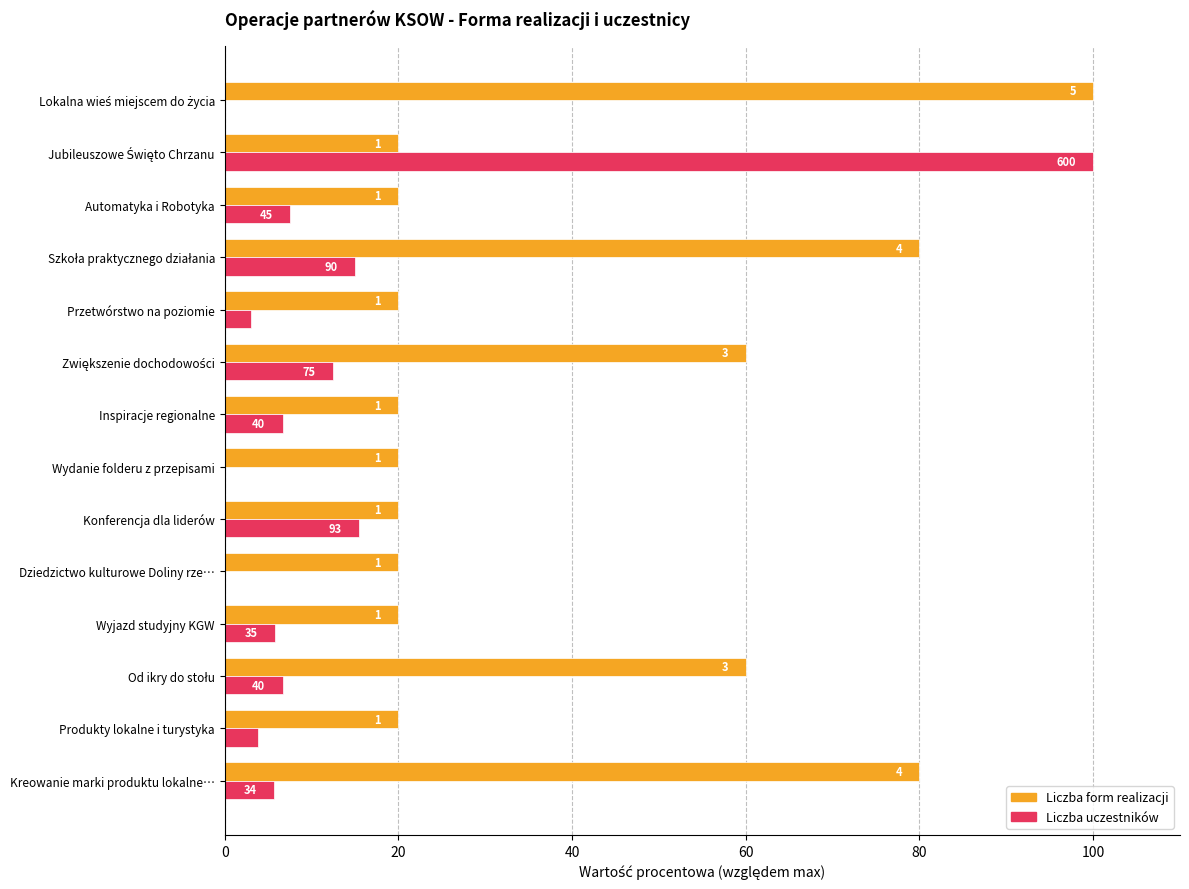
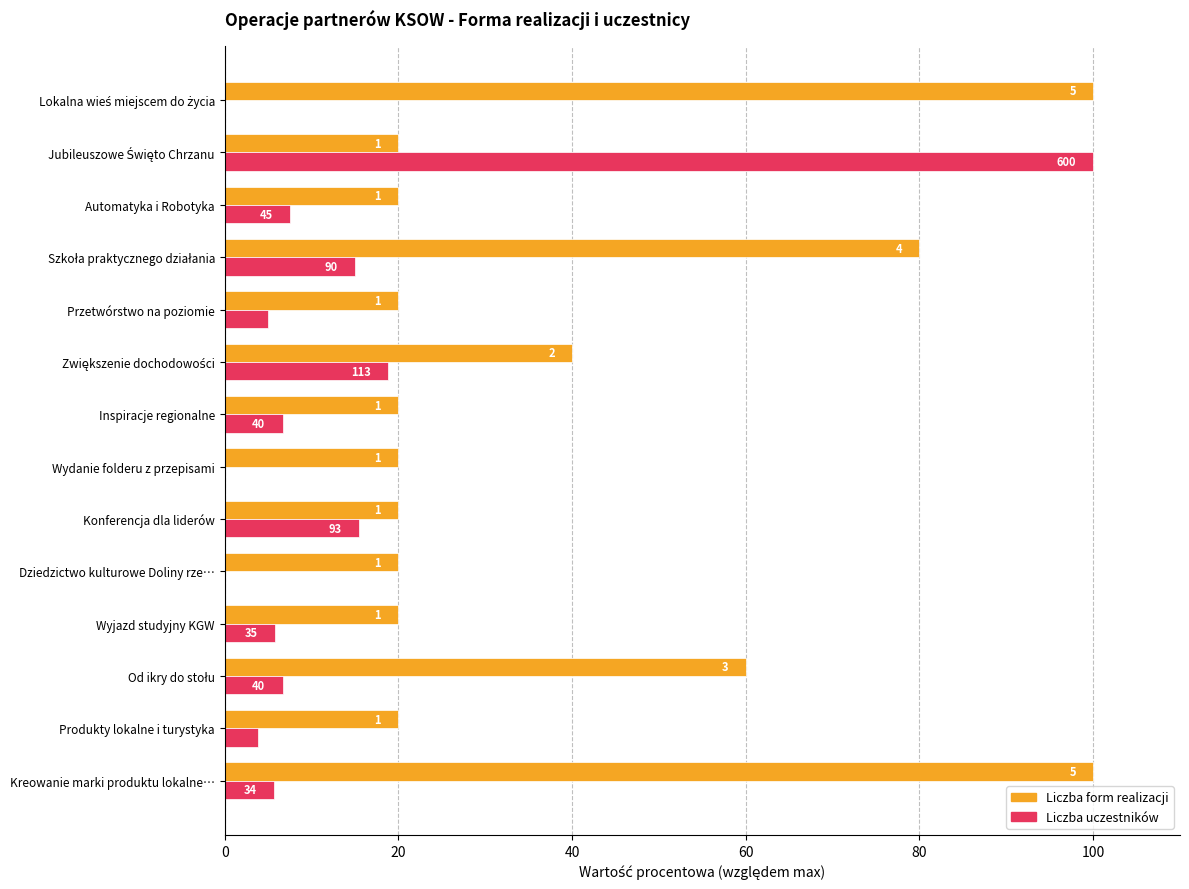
  {
    "Liczba form realizacji": {
-     "Zwiększenie dochodowości": 3,
-     "Kreowanie marki produktu lokalne…": 4
+     "Zwiększenie dochodowości": 2,
+     "Kreowanie marki produktu lokalne…": 5
    },
    "Liczba uczestników": {
-     "Przetwórstwo na poziomie": 3,
-     "Zwiększenie dochodowości": 75
+     "Przetwórstwo na poziomie": 5,
+     "Zwiększenie dochodowości": 113
    }
  }
